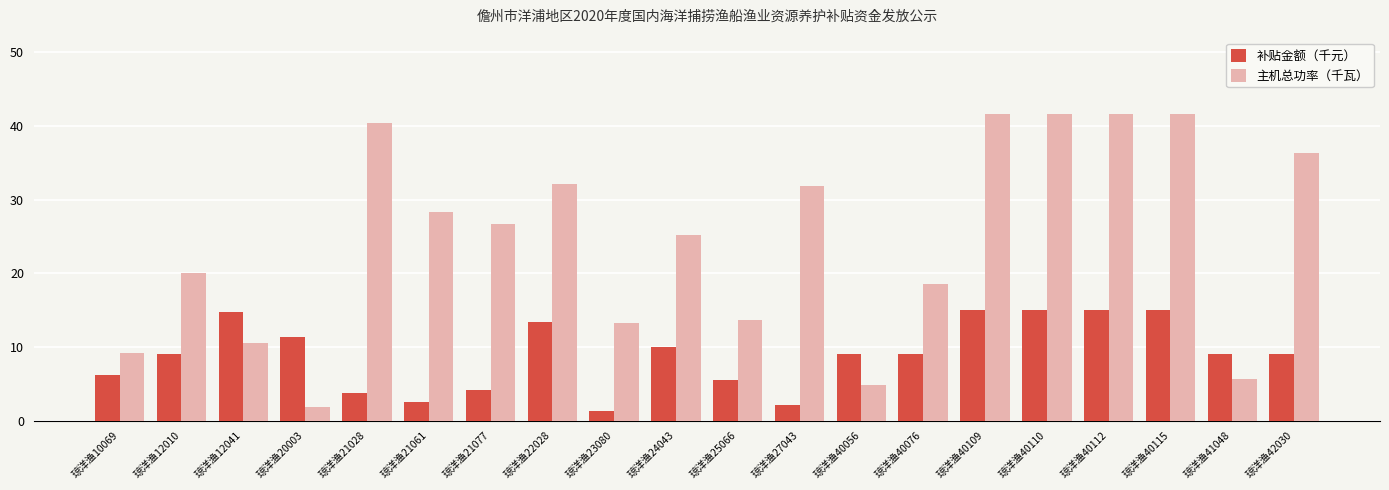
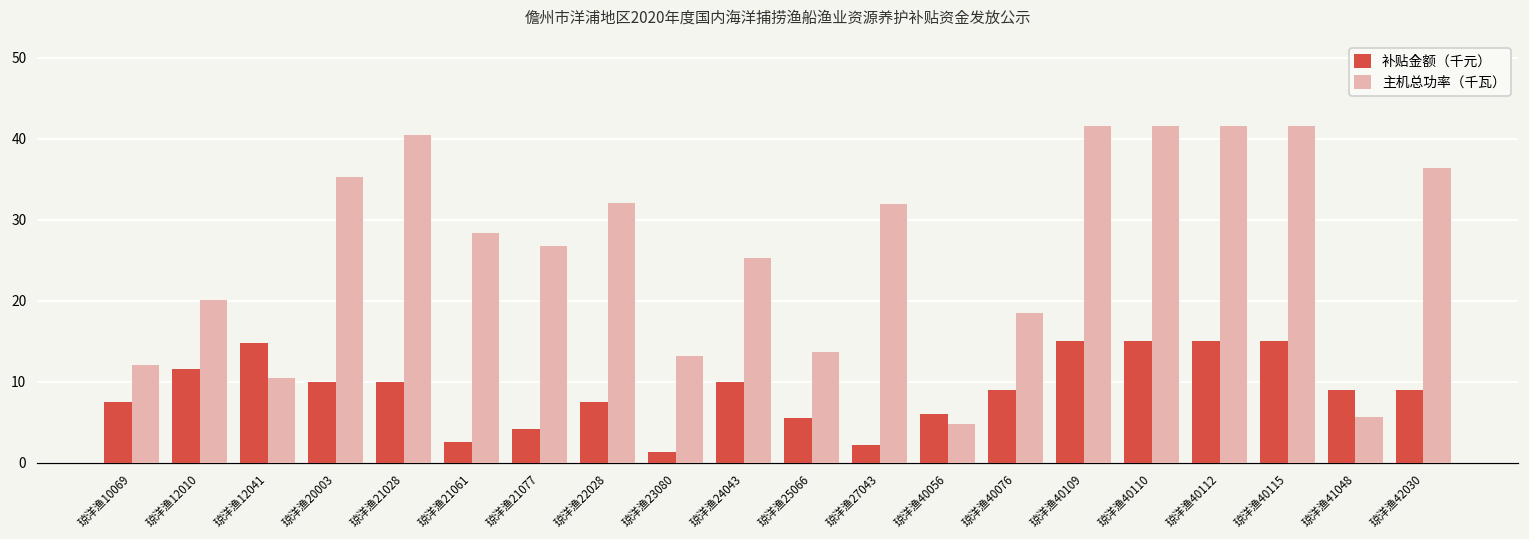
  {
    "补贴金额（千元）": {
-     "琼洋渔10069": 6,
-     "琼洋渔12010": 9,
+     "琼洋渔10069": 8,
+     "琼洋渔12010": 12,
      "琼洋渔12041": 15,
-     "琼洋渔20003": 11,
-     "琼洋渔21028": 4,
+     "琼洋渔20003": 10,
+     "琼洋渔21028": 10,
      "琼洋渔21061": 3,
      "琼洋渔21077": 4,
-     "琼洋渔22028": 13,
+     "琼洋渔22028": 8,
      "琼洋渔23080": 1,
      "琼洋渔24043": 10,
      "琼洋渔25066": 5,
      "琼洋渔27043": 2,
-     "琼洋渔40056": 9,
+     "琼洋渔40056": 6,
      "琼洋渔40076": 9,
      "琼洋渔40109": 15,
      "琼洋渔40110": 15,
      "琼洋渔40112": 15,
      "琼洋渔40115": 15,
      "琼洋渔41048": 9,
      "琼洋渔42030": 9
    },
    "主机总功率（千瓦）": {
-     "琼洋渔10069": 9,
+     "琼洋渔10069": 12,
      "琼洋渔12010": 20,
      "琼洋渔12041": 11,
-     "琼洋渔20003": 2,
+     "琼洋渔20003": 35,
      "琼洋渔21028": 40,
      "琼洋渔21061": 28,
      "琼洋渔21077": 27,
      "琼洋渔22028": 32,
      "琼洋渔23080": 13,
      "琼洋渔24043": 25,
      "琼洋渔25066": 14,
      "琼洋渔27043": 32,
      "琼洋渔40056": 5,
      "琼洋渔40076": 19,
      "琼洋渔40109": 42,
      "琼洋渔40110": 42,
      "琼洋渔40112": 42,
      "琼洋渔40115": 42,
      "琼洋渔41048": 6,
      "琼洋渔42030": 36
    }
  }
